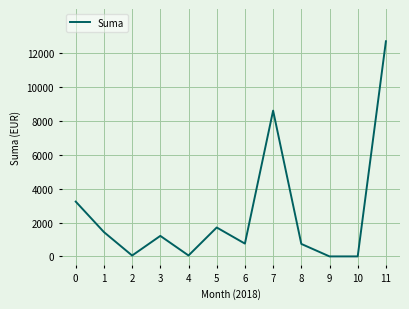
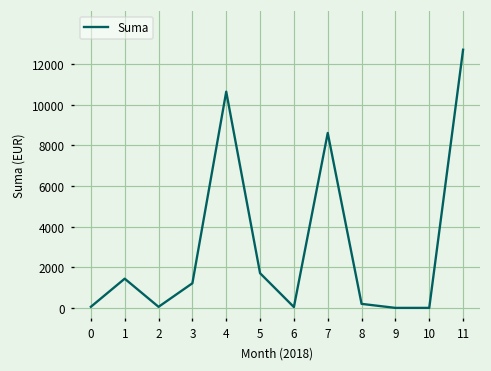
  {
-   "0": 3200,
+   "0": 100,
    "1": 1400,
    "2": 100,
    "3": 1200,
-   "4": 100,
+   "4": 10600,
    "5": 1700,
-   "6": 800,
+   "6": 0,
    "7": 8600,
-   "8": 700,
+   "8": 200,
    "9": 0,
    "10": 0,
    "11": 12700
  }
